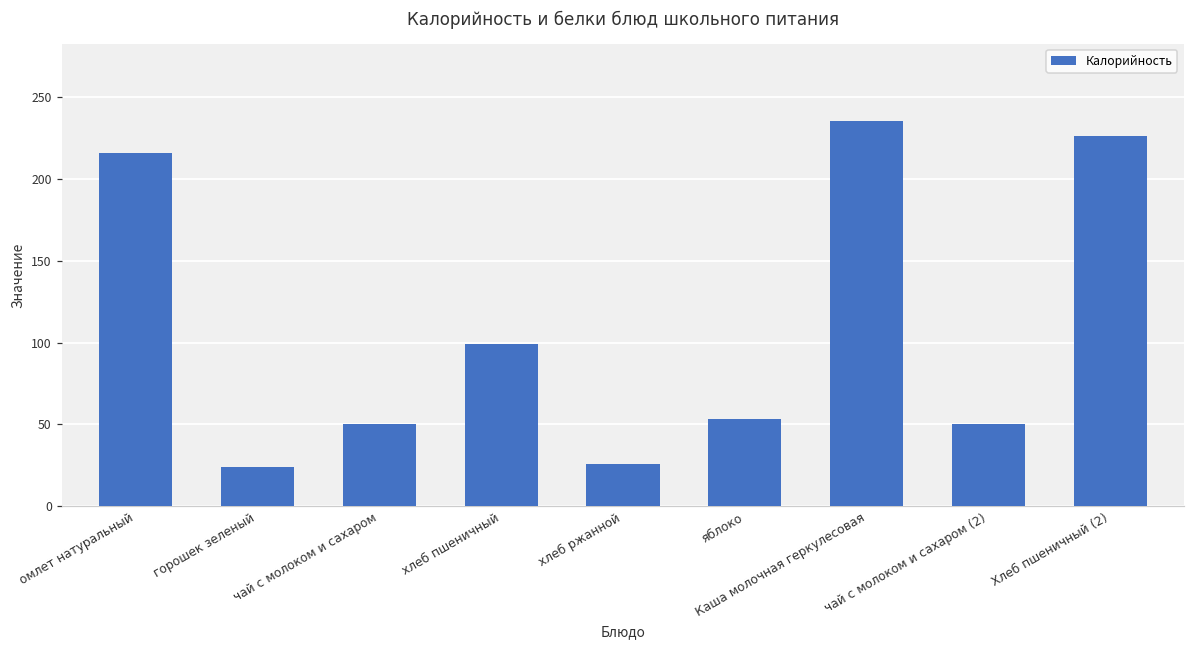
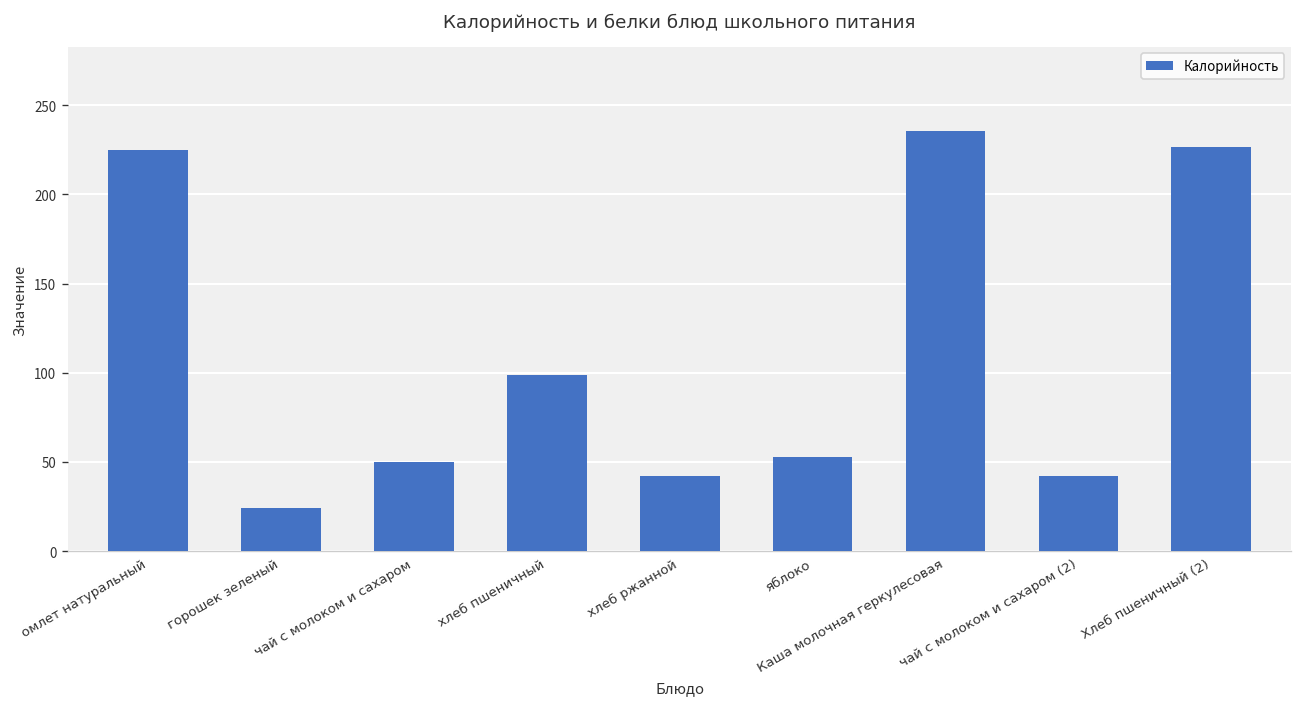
  {
-   "омлет натуральный": 216,
+   "омлет натуральный": 225,
    "горошек зеленый": 24,
    "чай с молоком и сахаром": 50,
    "хлеб пшеничный": 99,
-   "хлеб ржанной": 26,
+   "хлеб ржанной": 42,
    "яблоко": 53,
    "Каша молочная геркулесовая": 236,
-   "чай с молоком и сахаром (2)": 50,
+   "чай с молоком и сахаром (2)": 42,
    "Хлеб пшеничный (2)": 226
  }
